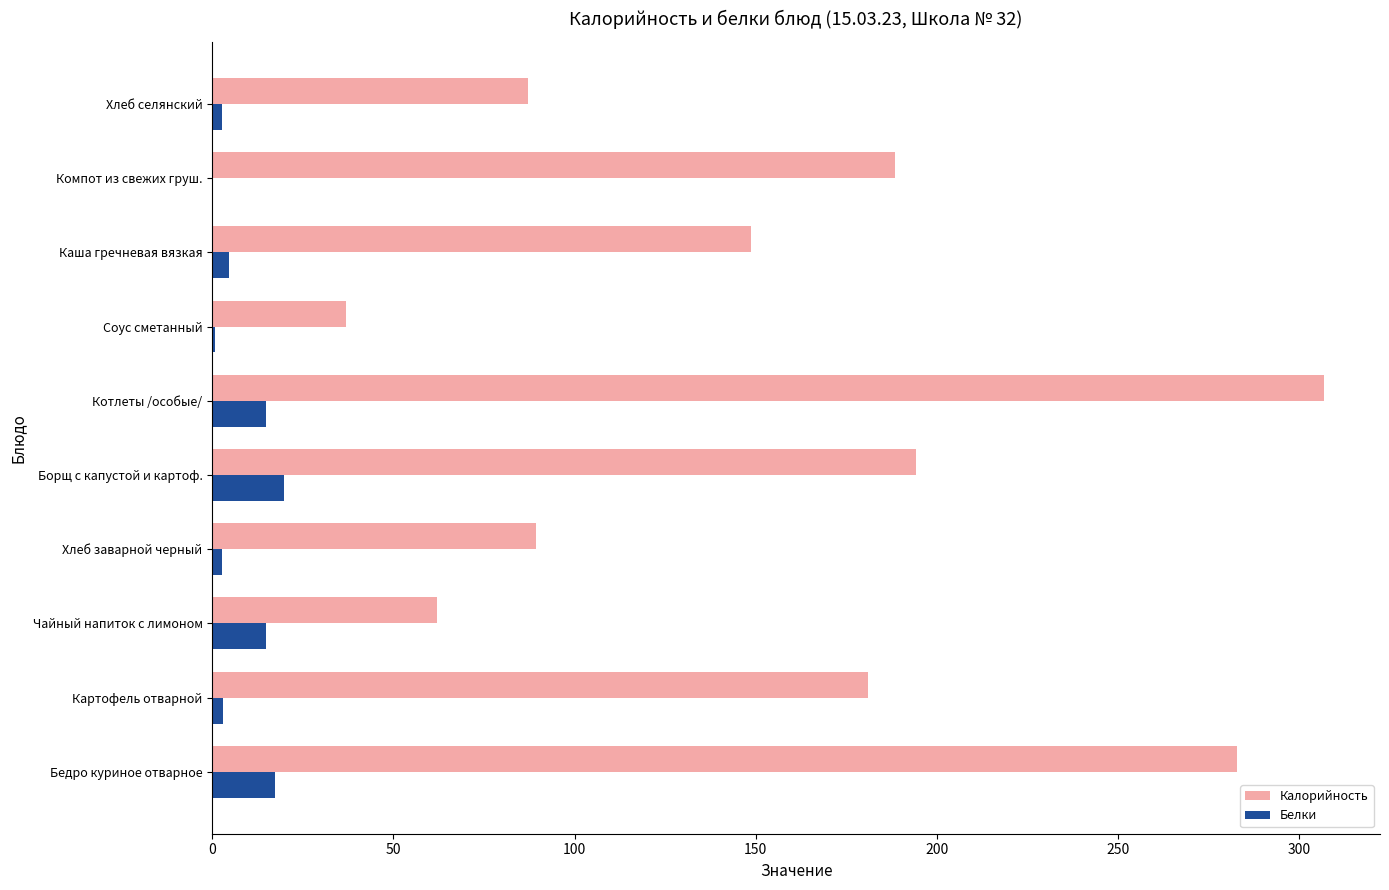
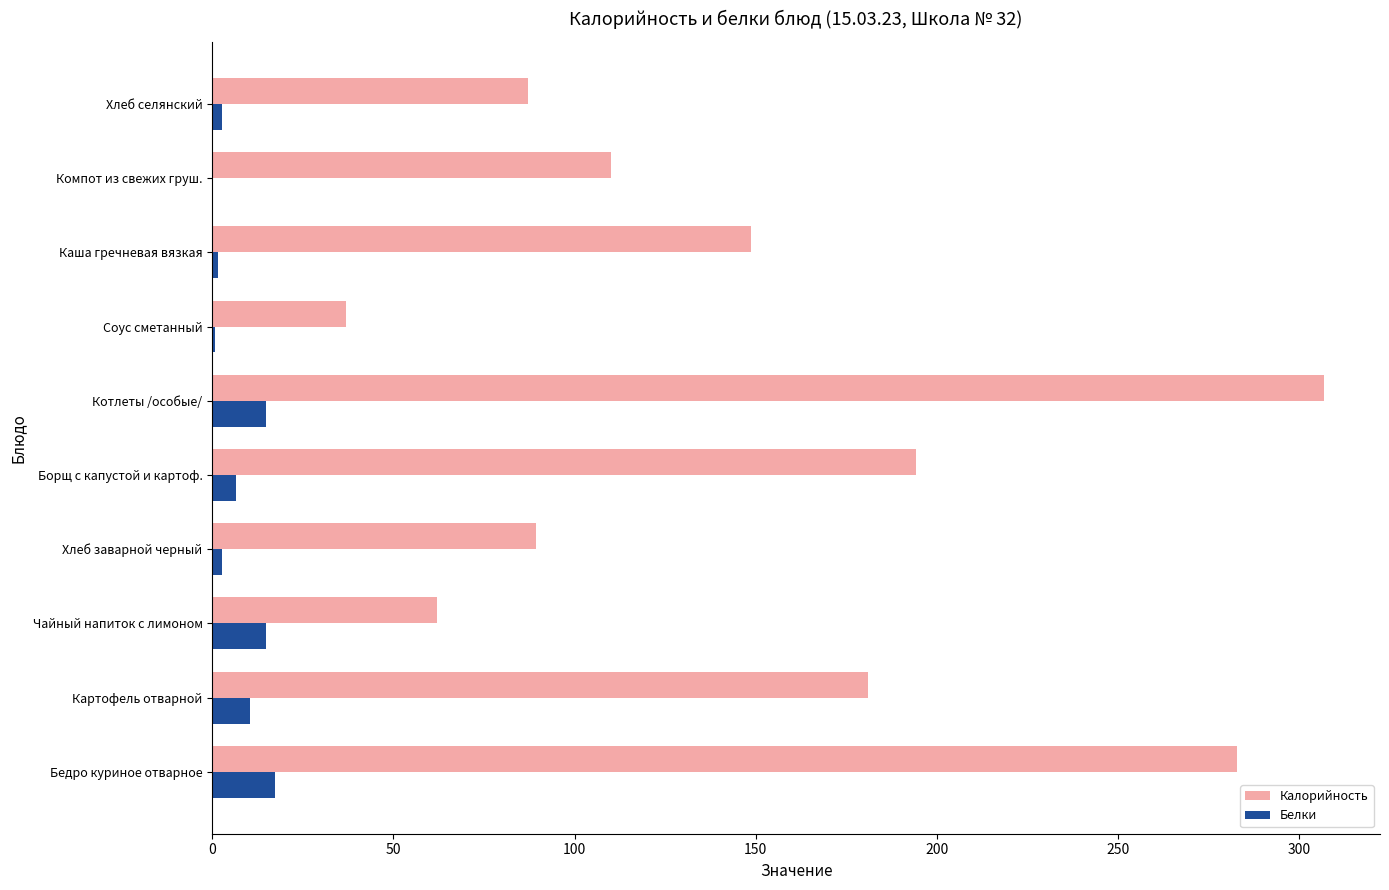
  {
    "Калорийность": {
      "Хлеб селянский": 87,
-     "Компот из свежих груш.": 189,
+     "Компот из свежих груш.": 110,
      "Каша гречневая вязкая": 149,
      "Соус сметанный": 37,
      "Котлеты /особые/": 307,
      "Борщ с капустой и картоф.": 194,
      "Хлеб заварной черный": 90,
      "Чайный напиток с лимоном": 62,
      "Картофель отварной": 181,
      "Бедро куриное отварное": 283
    },
    "Белки": {
      "Хлеб селянский": 3,
-     "Каша гречневая вязкая": 5,
+     "Каша гречневая вязкая": 2,
      "Соус сметанный": 1,
      "Котлеты /особые/": 15,
-     "Борщ с капустой и картоф.": 20,
+     "Борщ с капустой и картоф.": 7,
      "Хлеб заварной черный": 3,
      "Чайный напиток с лимоном": 15,
-     "Картофель отварной": 3,
+     "Картофель отварной": 11,
      "Бедро куриное отварное": 17
    }
  }
